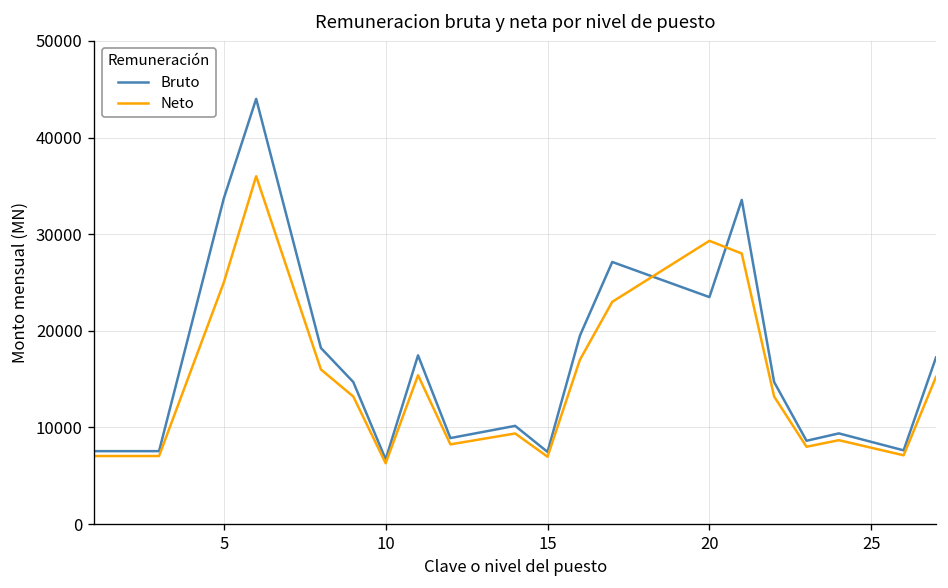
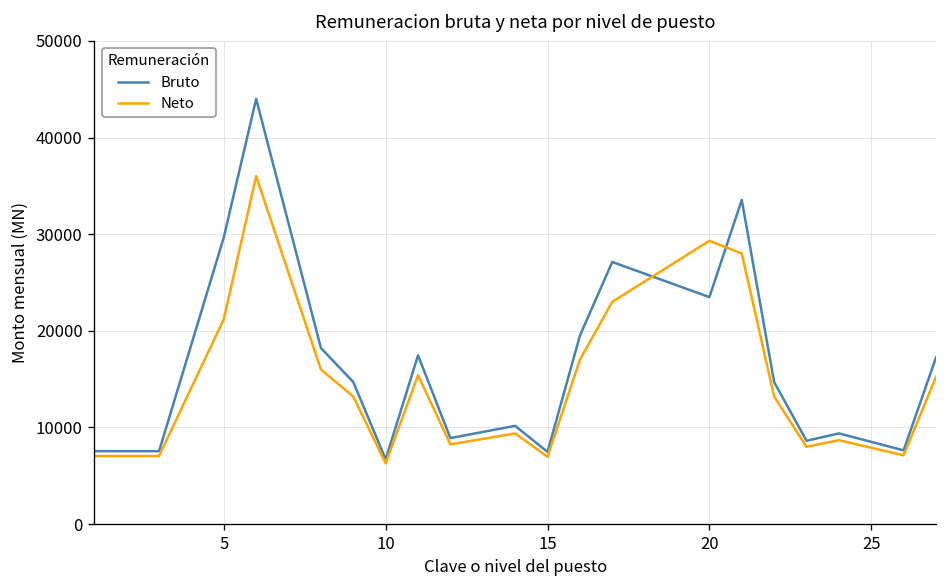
  {
    "Bruto": {
-     "5": 34000,
+     "5": 30000,
      "10": 7000,
      "15": 7000,
      "20": 23000
    },
    "Neto": {
-     "5": 25000,
+     "5": 21000,
      "10": 6000,
      "15": 7000,
      "20": 29000
    }
  }
